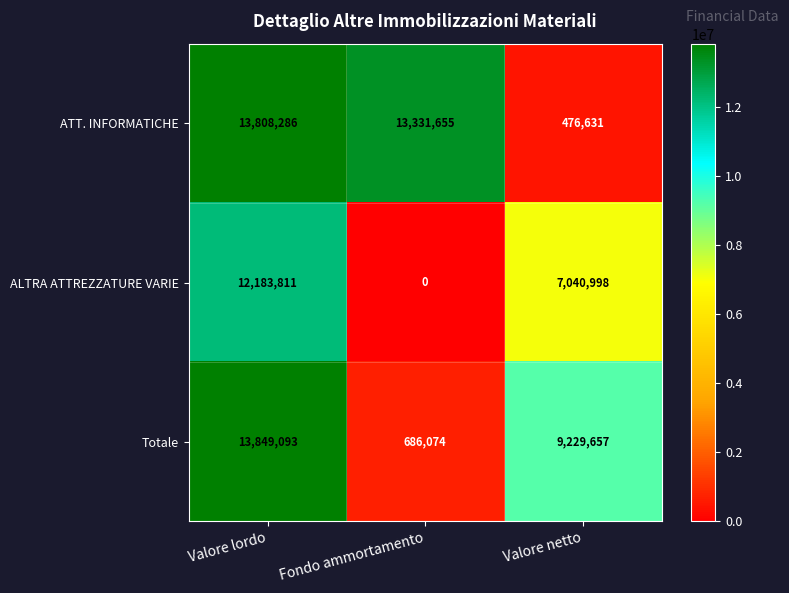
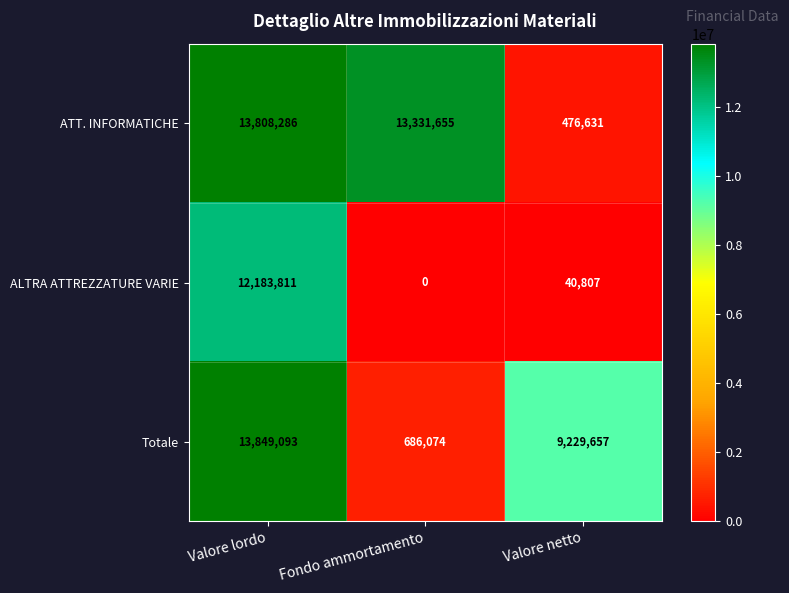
  {
    "ATT. INFORMATICHE": {
      "Valore lordo": "13,808,286",
      "Fondo ammortamento": "13,331,655",
      "Valore netto": "476,631"
    },
    "ALTRA ATTREZZATURE VARIE": {
      "Valore lordo": "12,183,811",
      "Fondo ammortamento": "0",
-     "Valore netto": "7,040,998"
+     "Valore netto": "40,807"
    },
    "Totale": {
      "Valore lordo": "13,849,093",
      "Fondo ammortamento": "686,074",
      "Valore netto": "9,229,657"
    }
  }
